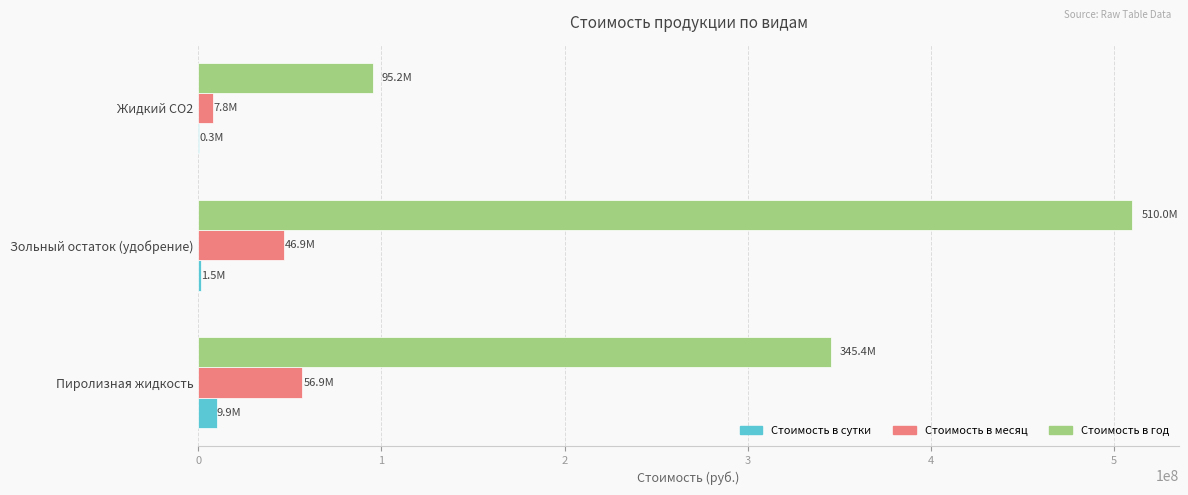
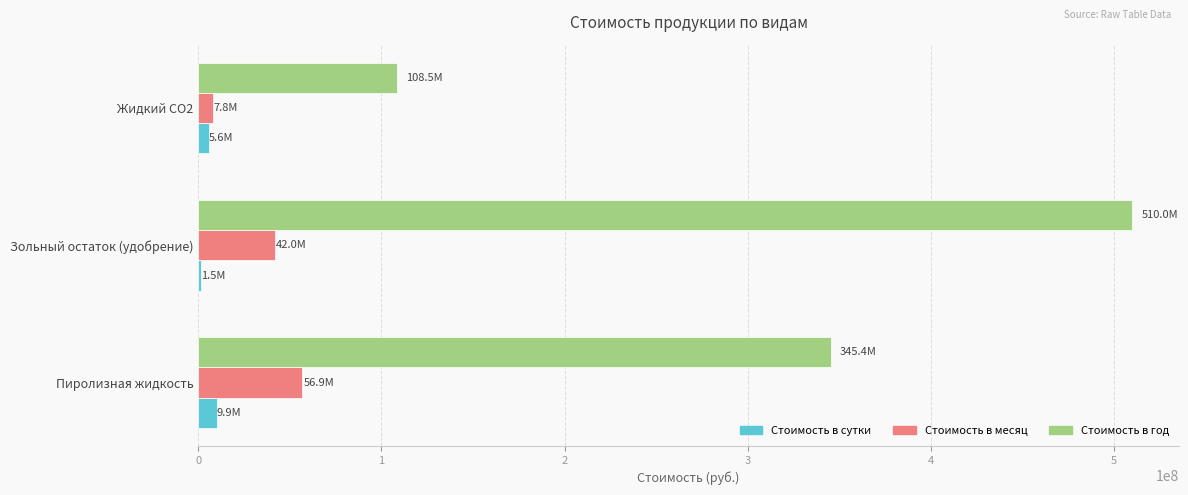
  {
    "Стоимость в сутки": {
-     "Жидкий СО2": "0.3M",
+     "Жидкий СО2": "5.6M",
      "Зольный остаток (удобрение)": "1.5M",
      "Пиролизная жидкость": "9.9M"
    },
    "Стоимость в месяц": {
      "Жидкий СО2": "7.8M",
-     "Зольный остаток (удобрение)": "46.9M",
+     "Зольный остаток (удобрение)": "42.0M",
      "Пиролизная жидкость": "56.9M"
    },
    "Стоимость в год": {
-     "Жидкий СО2": "95.2M",
+     "Жидкий СО2": "108.5M",
      "Зольный остаток (удобрение)": "510.0M",
      "Пиролизная жидкость": "345.4M"
    }
  }
